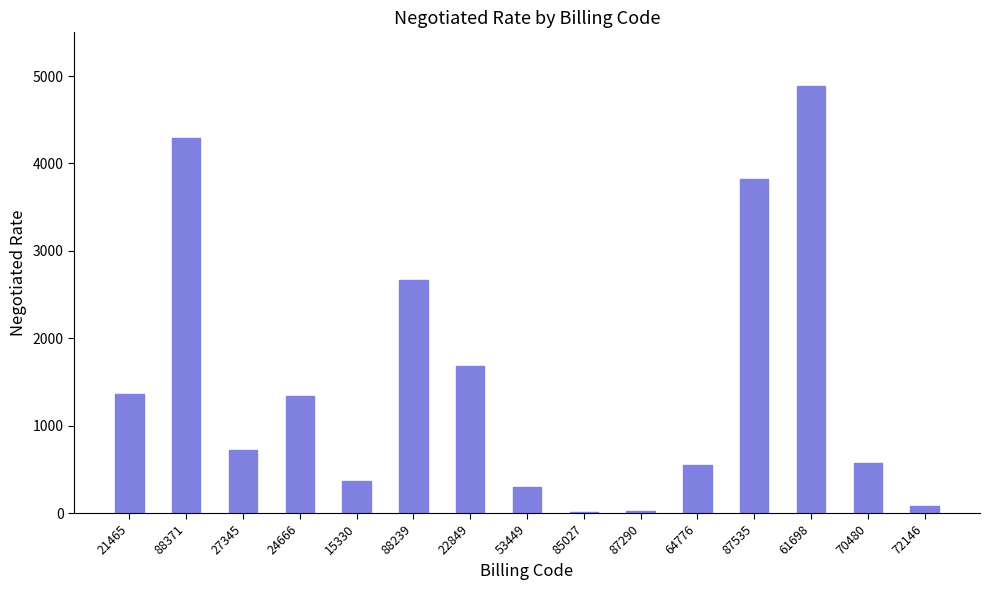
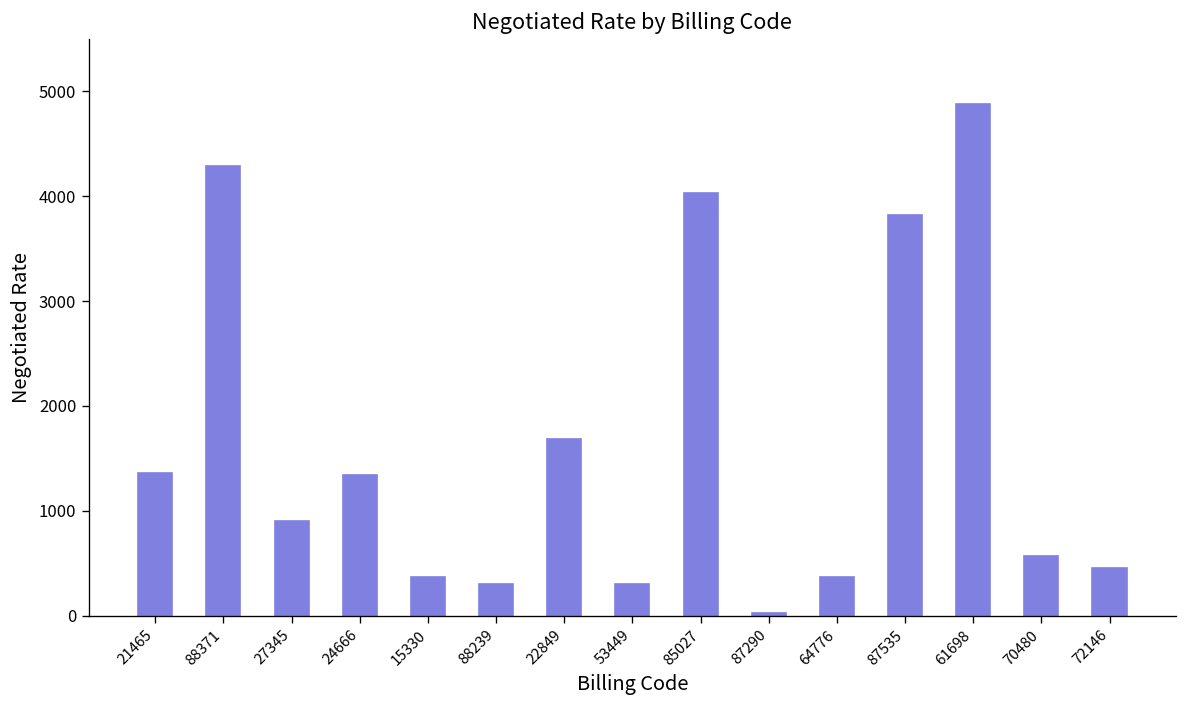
  {
    "21465": 1400,
    "88371": 4300,
-   "27345": 700,
+   "27345": 900,
    "24666": 1300,
    "15330": 400,
-   "88239": 2700,
+   "88239": 300,
    "22849": 1700,
    "53449": 300,
-   "85027": 0,
-   "64776": 600,
+   "85027": 4000,
+   "64776": 400,
    "87535": 3800,
    "61698": 4900,
    "70480": 600,
-   "72146": 100
+   "72146": 500
  }
